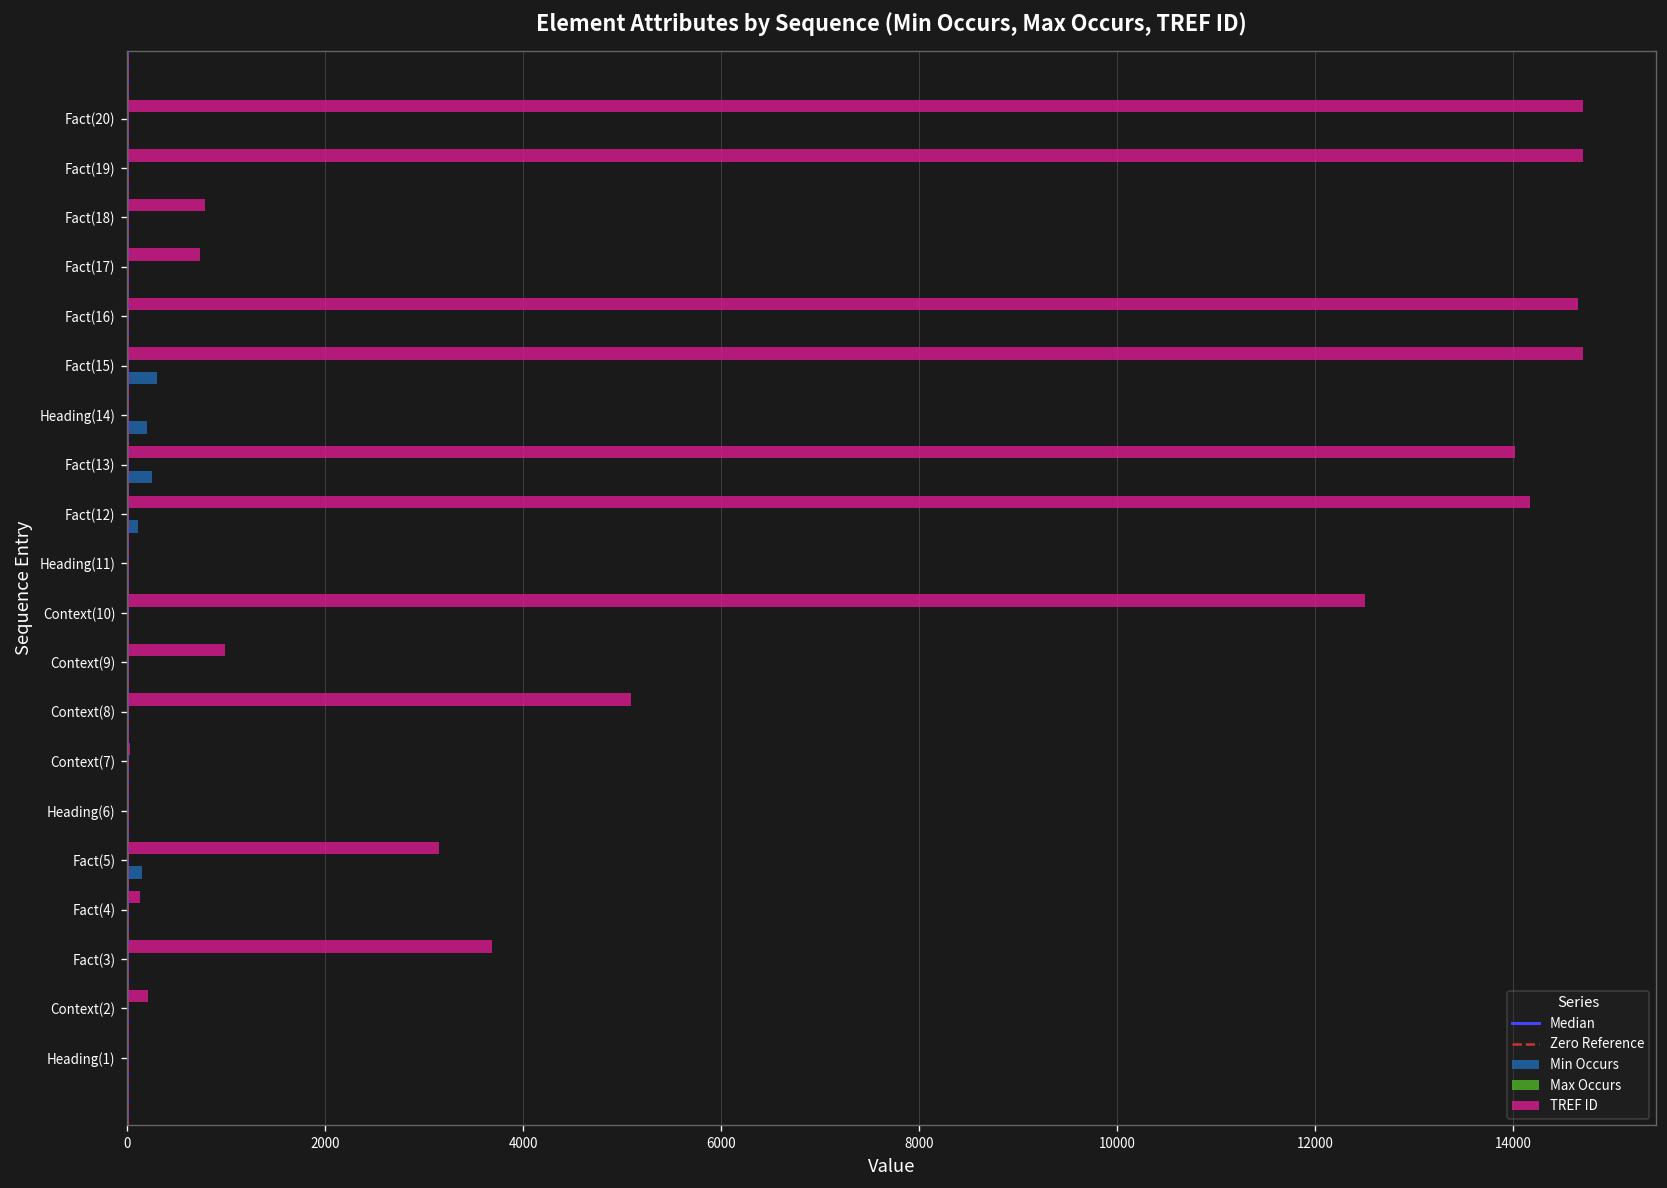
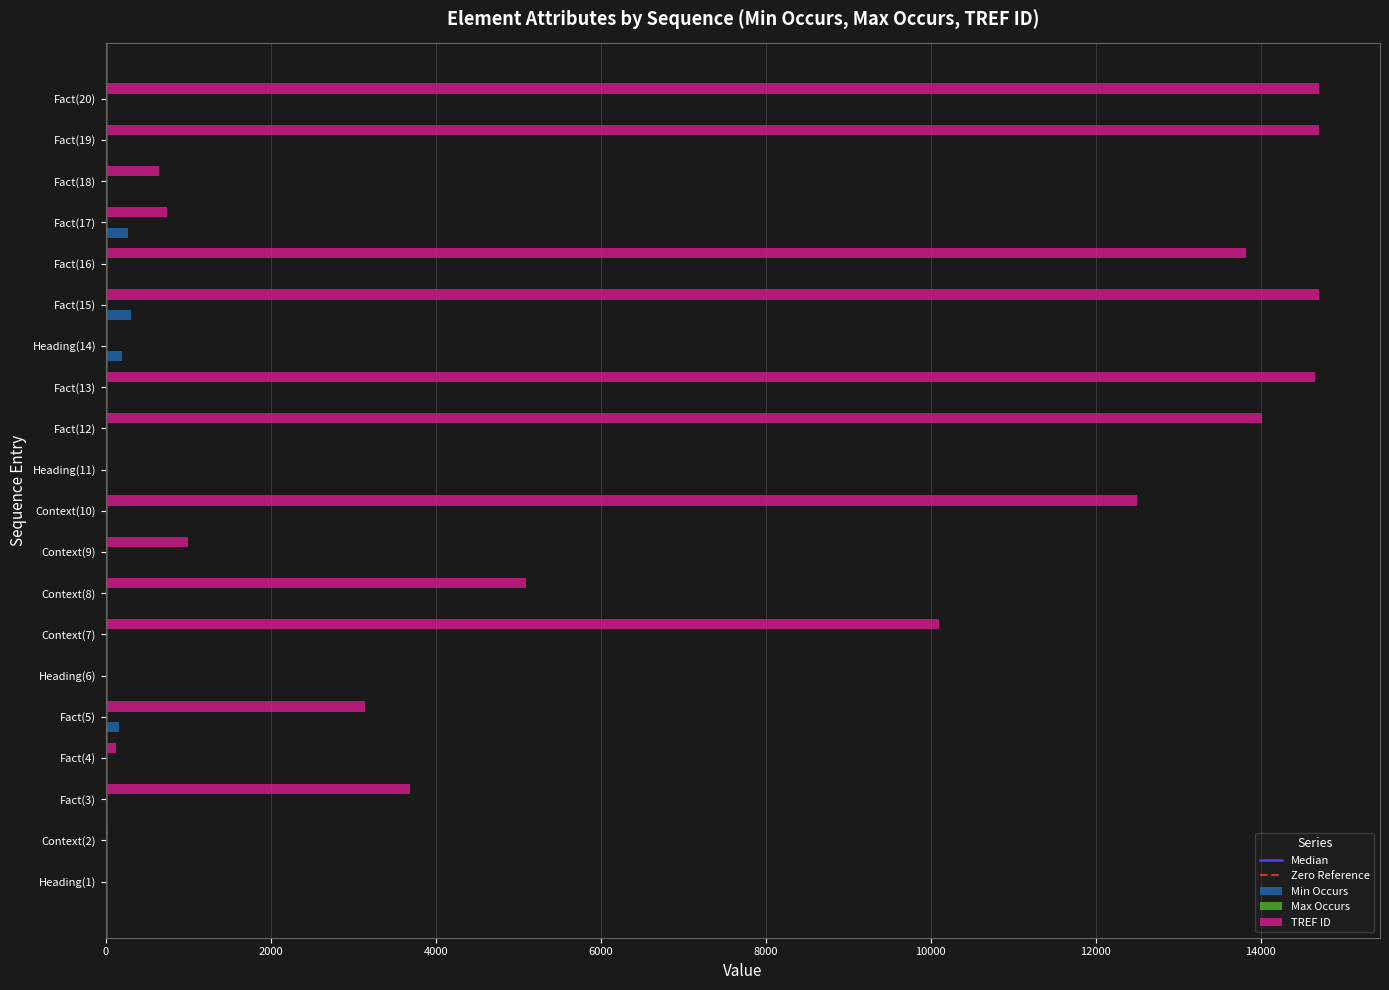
  {
    "Min Occurs": {
      "Fact(20)": 0,
      "Fact(19)": 0,
      "Fact(18)": 0,
-     "Fact(17)": 0,
+     "Fact(17)": 300,
      "Fact(16)": 0,
      "Fact(15)": 300,
      "Heading(14)": 200,
-     "Fact(13)": 300,
-     "Fact(12)": 100,
+     "Fact(13)": 0,
+     "Fact(12)": 0,
      "Heading(11)": 0,
      "Context(10)": 0,
      "Context(9)": 0,
      "Context(8)": 0,
      "Context(7)": 0,
      "Heading(6)": 0,
      "Fact(5)": 200,
      "Context(2)": 0,
      "Heading(1)": 0
    },
    "TREF ID": {
      "Fact(20)": 14700,
      "Fact(19)": 14700,
-     "Fact(18)": 800,
+     "Fact(18)": 600,
      "Fact(17)": 700,
-     "Fact(16)": 14700,
+     "Fact(16)": 13800,
      "Fact(15)": 14700,
      "Heading(14)": 0,
-     "Fact(13)": 14000,
-     "Fact(12)": 14200,
+     "Fact(13)": 14700,
+     "Fact(12)": 14000,
      "Heading(11)": 0,
      "Context(10)": 12500,
      "Context(9)": 1000,
      "Context(8)": 5100,
-     "Context(7)": 0,
+     "Context(7)": 10100,
      "Heading(6)": 0,
      "Fact(5)": 3100,
      "Fact(4)": 100,
      "Fact(3)": 3700,
-     "Context(2)": 200,
+     "Context(2)": 0,
      "Heading(1)": 0
    }
  }
